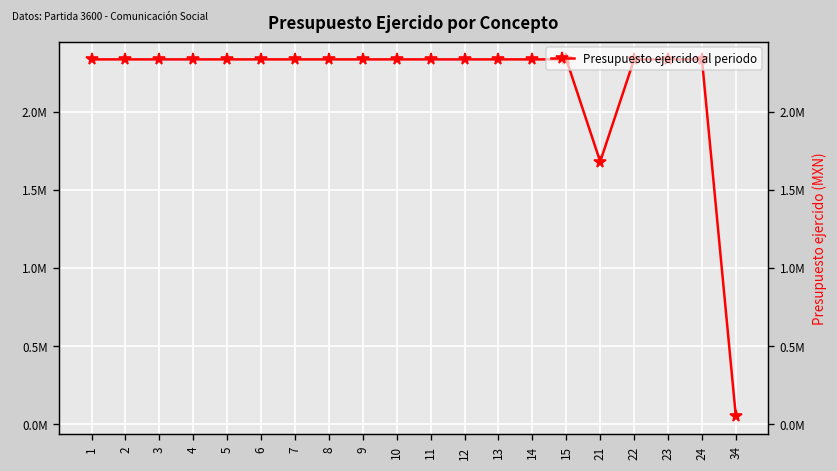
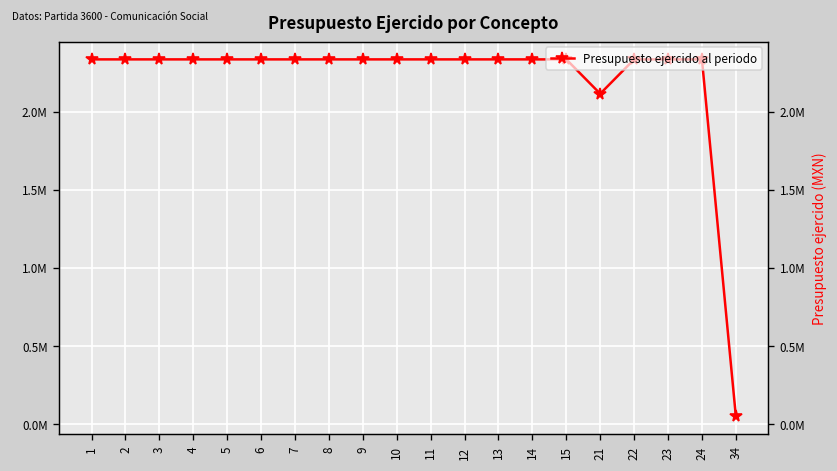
  {
    "1": 2330000,
    "2": 2330000,
    "3": 2330000,
    "4": 2330000,
    "5": 2330000,
    "6": 2330000,
    "7": 2330000,
    "8": 2330000,
    "9": 2330000,
    "10": 2330000,
    "11": 2330000,
    "12": 2330000,
    "13": 2330000,
    "14": 2330000,
-   "21": 1680000,
+   "21": 2110000,
    "34": 50000
  }
